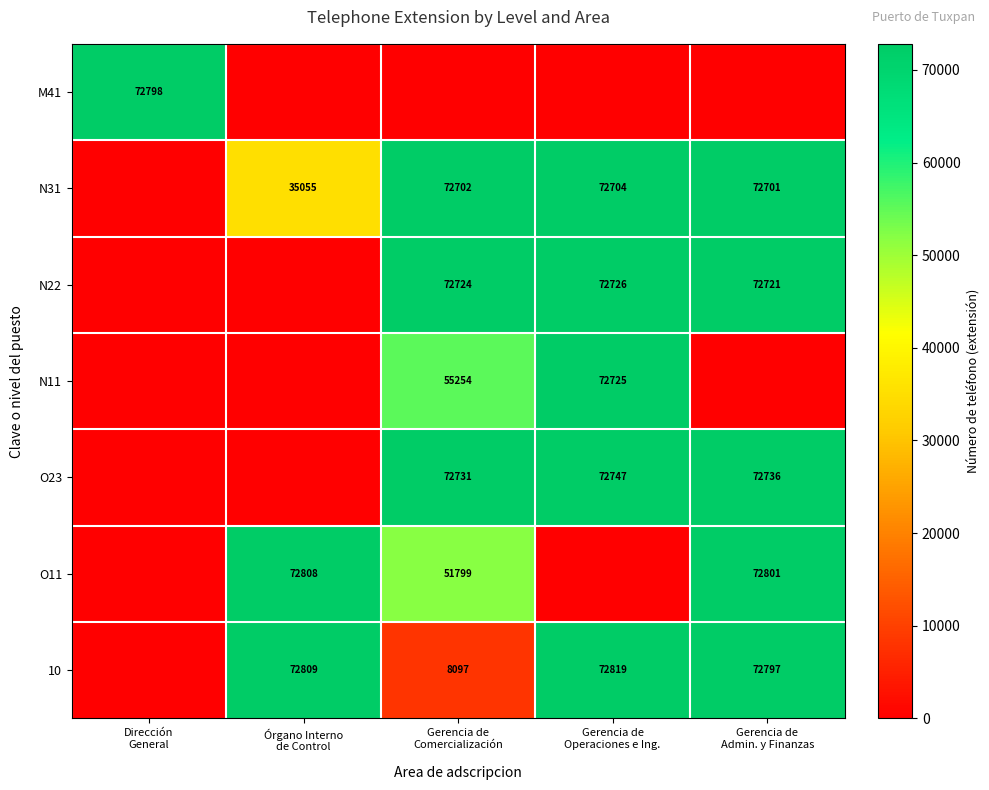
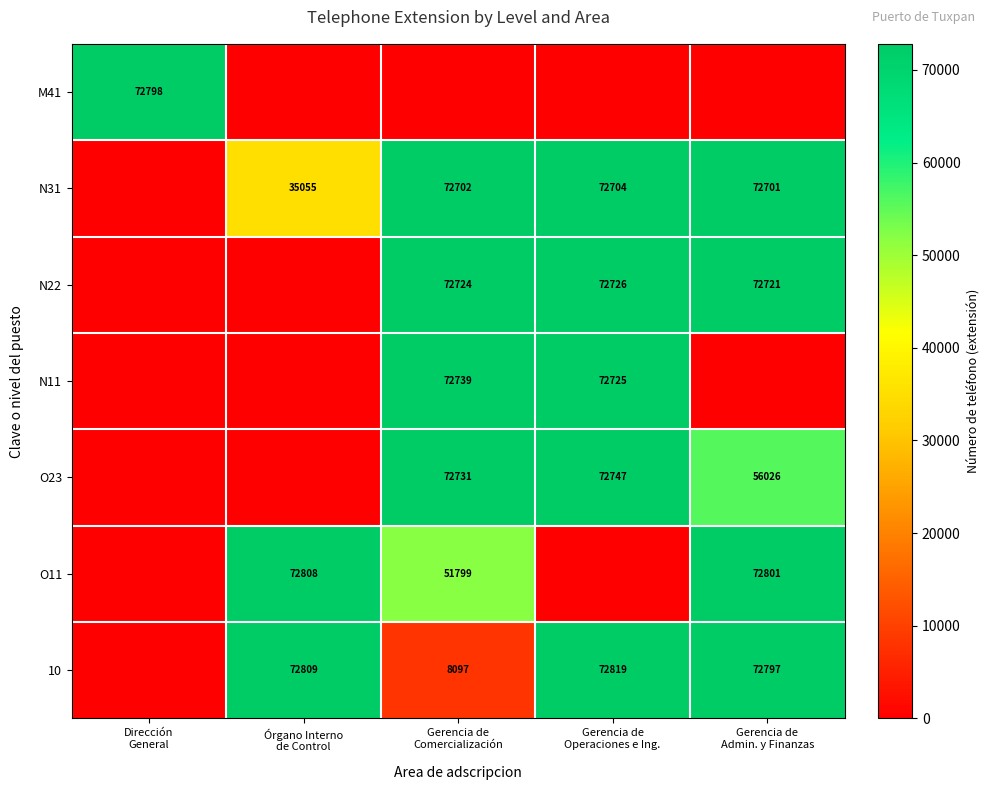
  {
    "M41": {
      "Dirección General": 72798
    },
    "N31": {
      "Órgano Interno de Control": 35055,
      "Gerencia de Comercialización": 72702,
      "Gerencia de Operaciones e Ing.": 72704,
      "Gerencia de Admin. y Finanzas": 72701
    },
    "N22": {
      "Gerencia de Comercialización": 72724,
      "Gerencia de Operaciones e Ing.": 72726,
      "Gerencia de Admin. y Finanzas": 72721
    },
    "N11": {
-     "Gerencia de Comercialización": 55254,
+     "Gerencia de Comercialización": 72739,
      "Gerencia de Operaciones e Ing.": 72725
    },
    "O23": {
      "Gerencia de Comercialización": 72731,
      "Gerencia de Operaciones e Ing.": 72747,
-     "Gerencia de Admin. y Finanzas": 72736
+     "Gerencia de Admin. y Finanzas": 56026
    },
    "O11": {
      "Órgano Interno de Control": 72808,
      "Gerencia de Comercialización": 51799,
      "Gerencia de Admin. y Finanzas": 72801
    },
    "10": {
      "Órgano Interno de Control": 72809,
      "Gerencia de Comercialización": 8097,
      "Gerencia de Operaciones e Ing.": 72819,
      "Gerencia de Admin. y Finanzas": 72797
    }
  }
